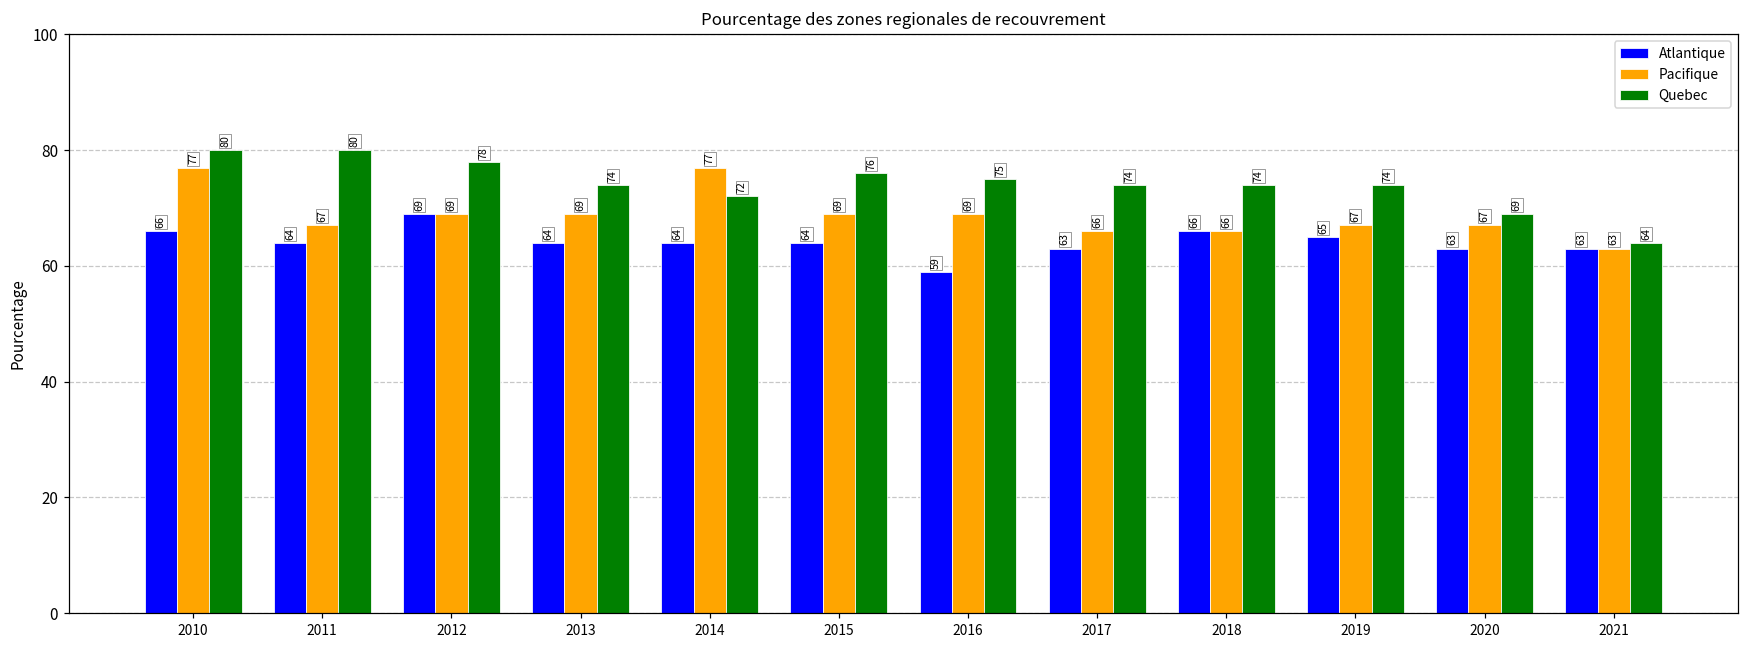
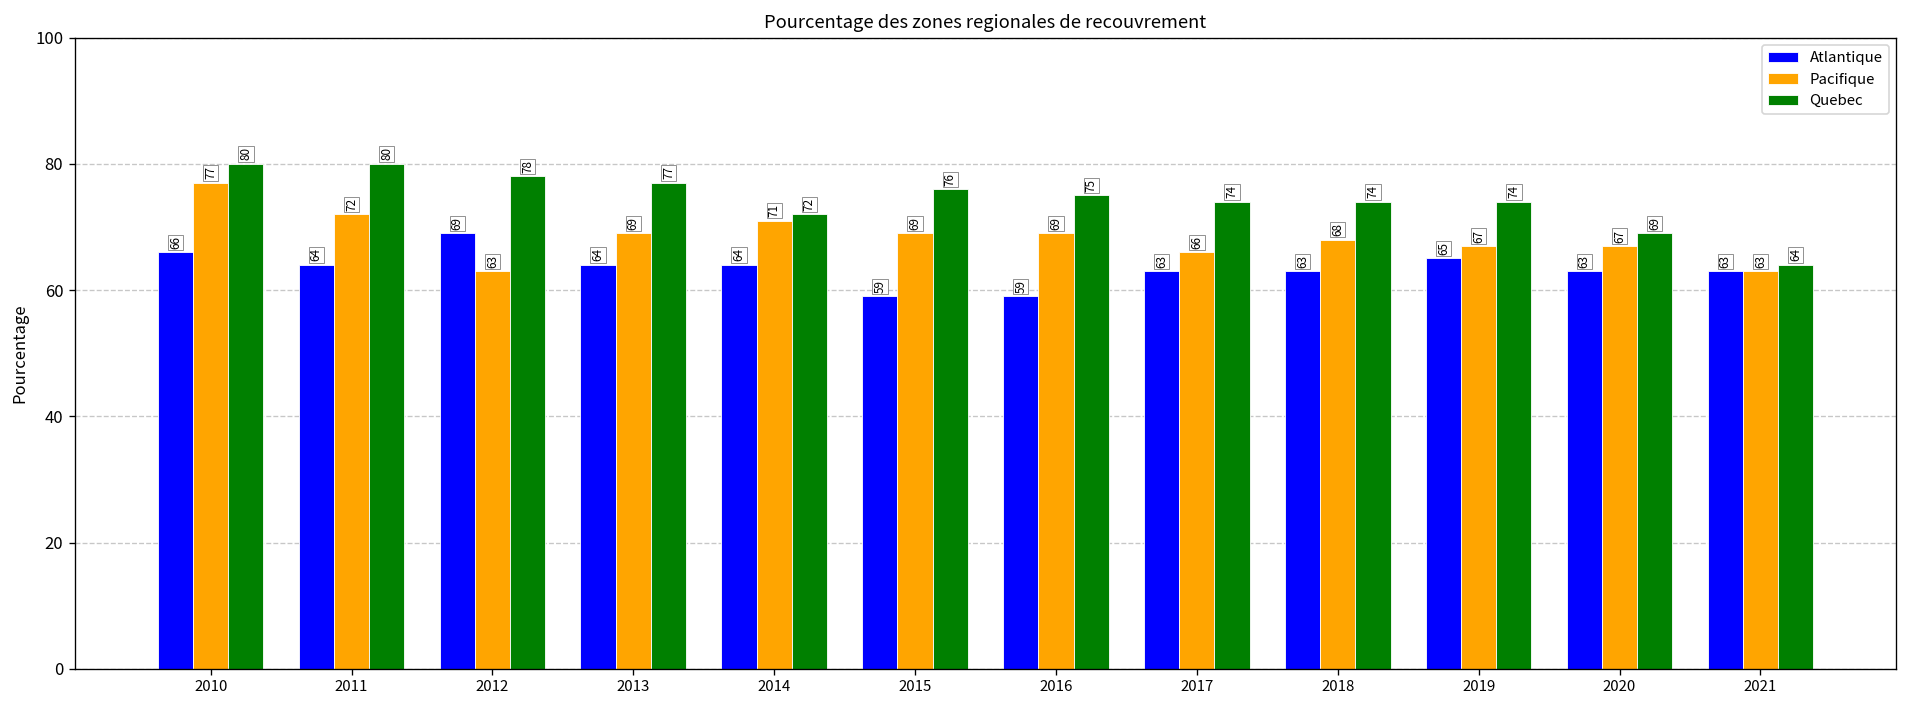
  {
    "Atlantique": {
-     "2015": 64,
-     "2018": 66
+     "2015": 59,
+     "2018": 63
    },
    "Pacifique": {
-     "2011": 67,
-     "2012": 69,
-     "2014": 77,
-     "2018": 66
+     "2011": 72,
+     "2012": 63,
+     "2014": 71,
+     "2018": 68
    },
    "Quebec": {
-     "2013": 74
+     "2013": 77
    }
  }
